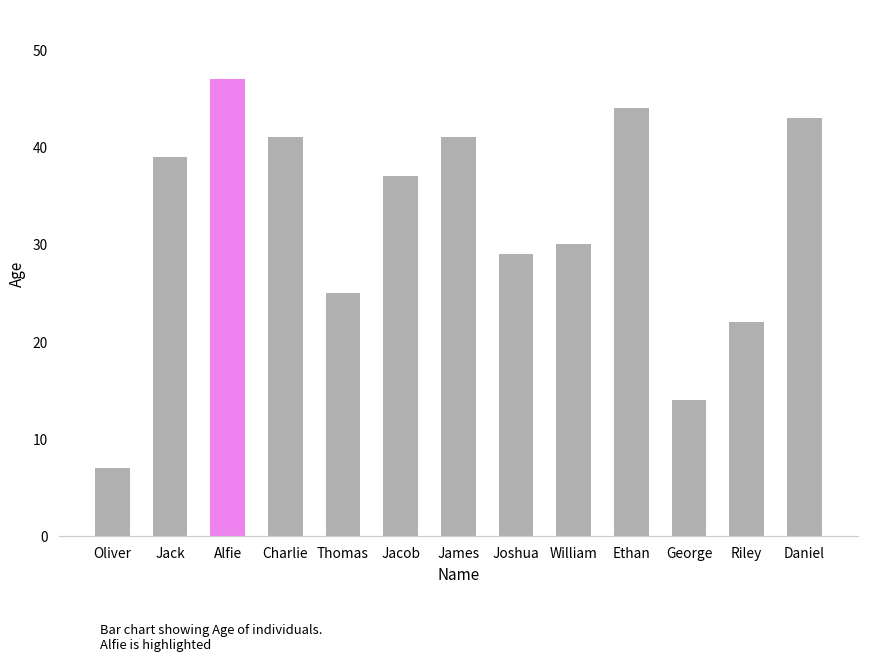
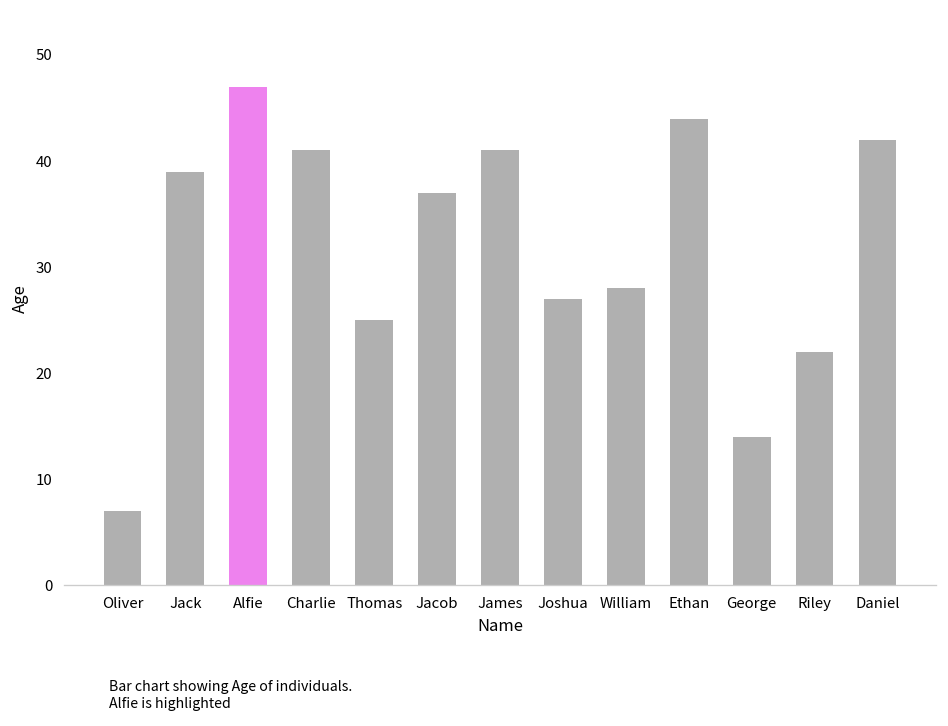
  {
    "Oliver": 7,
    "Jack": 39,
    "Alfie": 47,
    "Charlie": 41,
    "Thomas": 25,
    "Jacob": 37,
    "James": 41,
-   "Joshua": 29,
-   "William": 30,
+   "Joshua": 27,
+   "William": 28,
    "Ethan": 44,
    "George": 14,
    "Riley": 22,
-   "Daniel": 43
+   "Daniel": 42
  }
